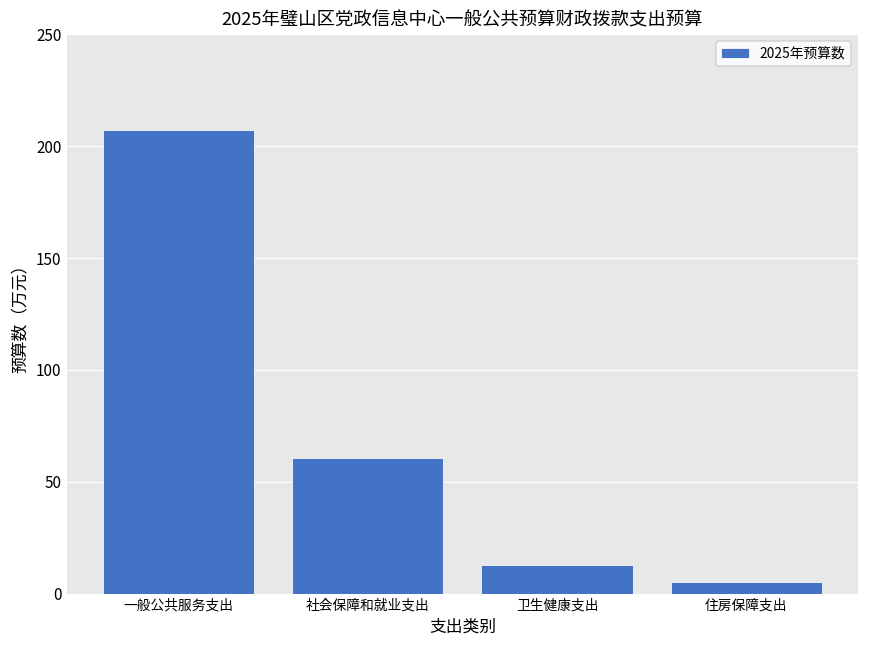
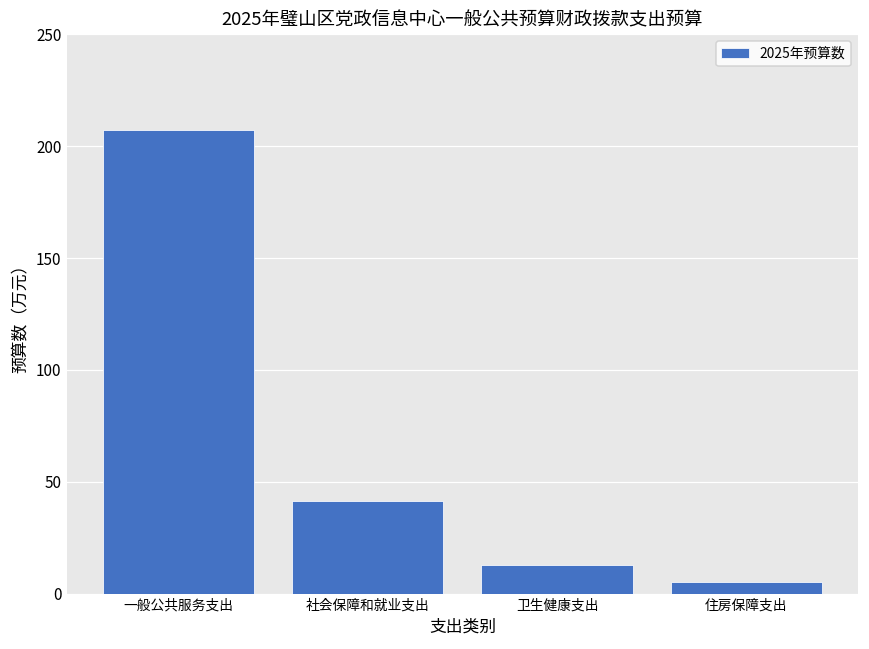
  {
    "一般公共服务支出": 207,
-   "社会保障和就业支出": 61,
+   "社会保障和就业支出": 41,
    "卫生健康支出": 13,
    "住房保障支出": 5
  }
